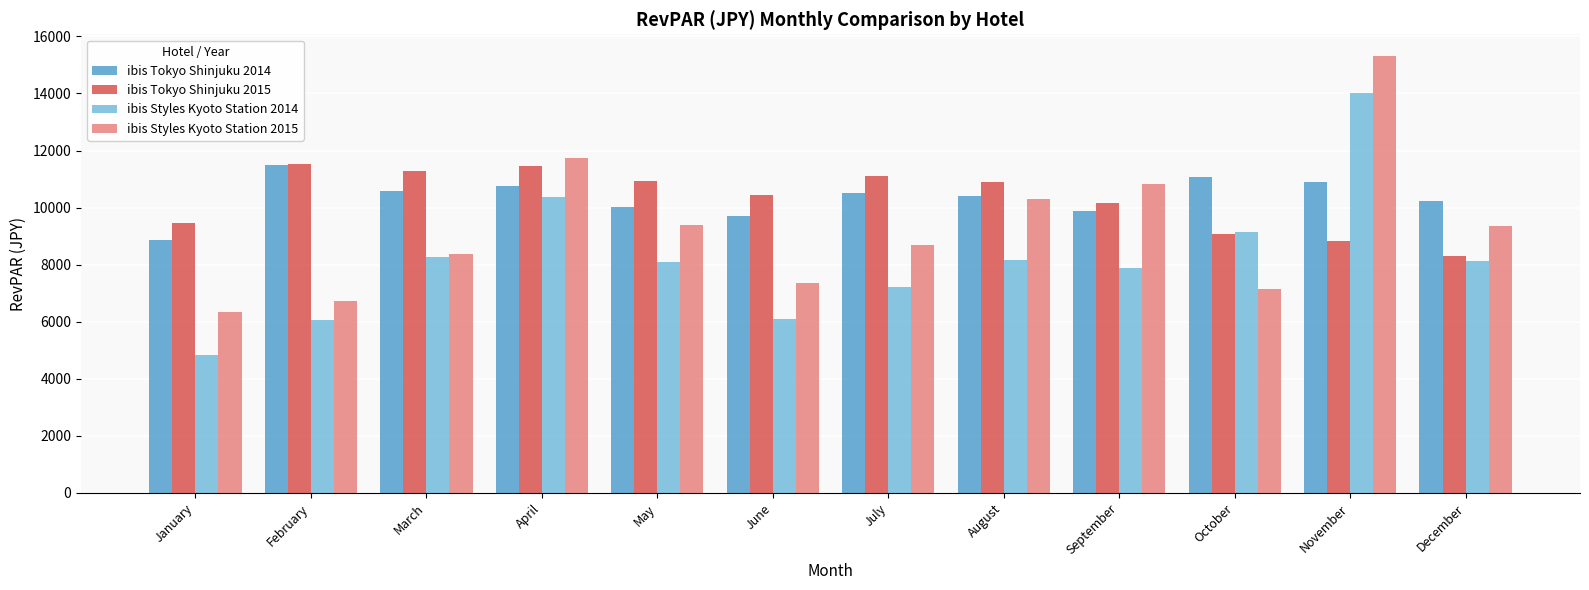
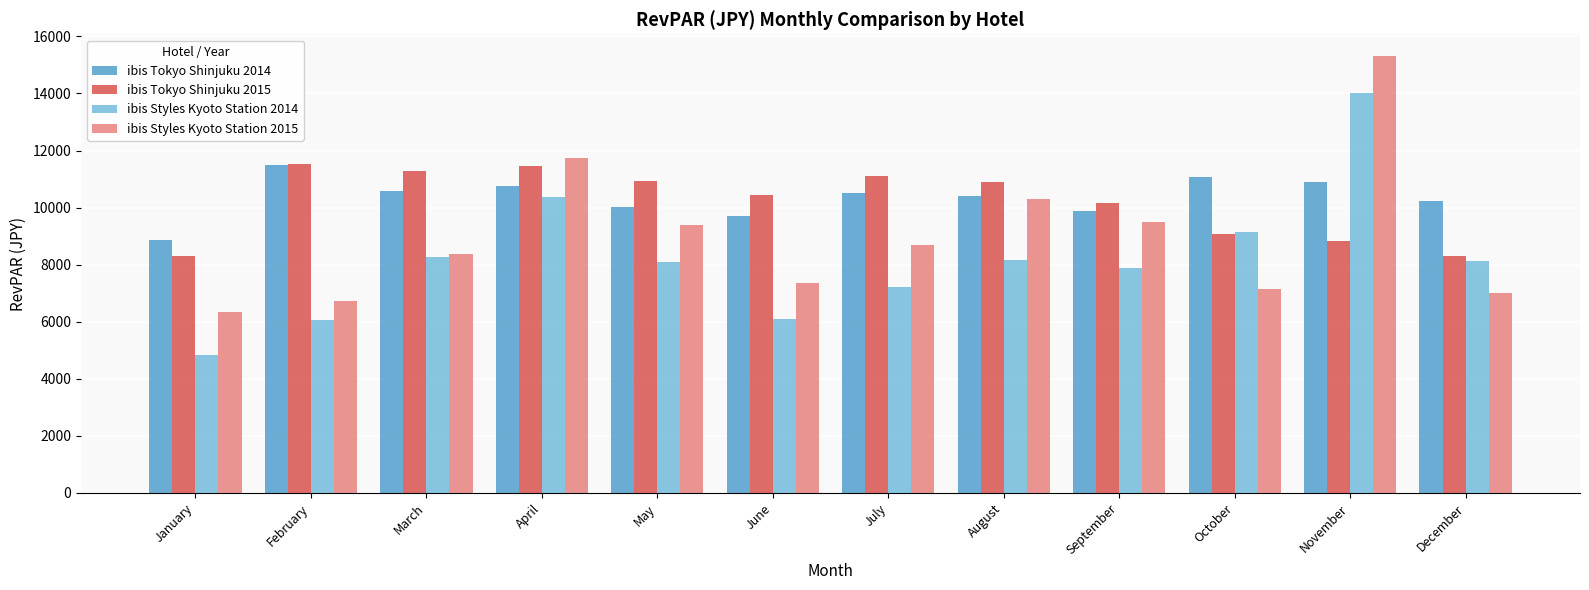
  {
    "ibis Tokyo Shinjuku 2015": {
-     "January": 9500,
+     "January": 8300,
      "February": 11500,
      "March": 11300,
      "April": 11400,
      "May": 10900,
      "June": 10400,
      "July": 11100,
      "August": 10900,
      "September": 10200,
      "October": 9100,
      "November": 8800,
      "December": 8300
    },
    "ibis Styles Kyoto Station 2015": {
      "January": 6400,
      "February": 6700,
      "March": 8400,
      "April": 11700,
      "May": 9400,
      "June": 7400,
      "July": 8700,
      "August": 10300,
-     "September": 10800,
+     "September": 9500,
      "October": 7200,
      "November": 15300,
-     "December": 9400
+     "December": 7000
    }
  }
